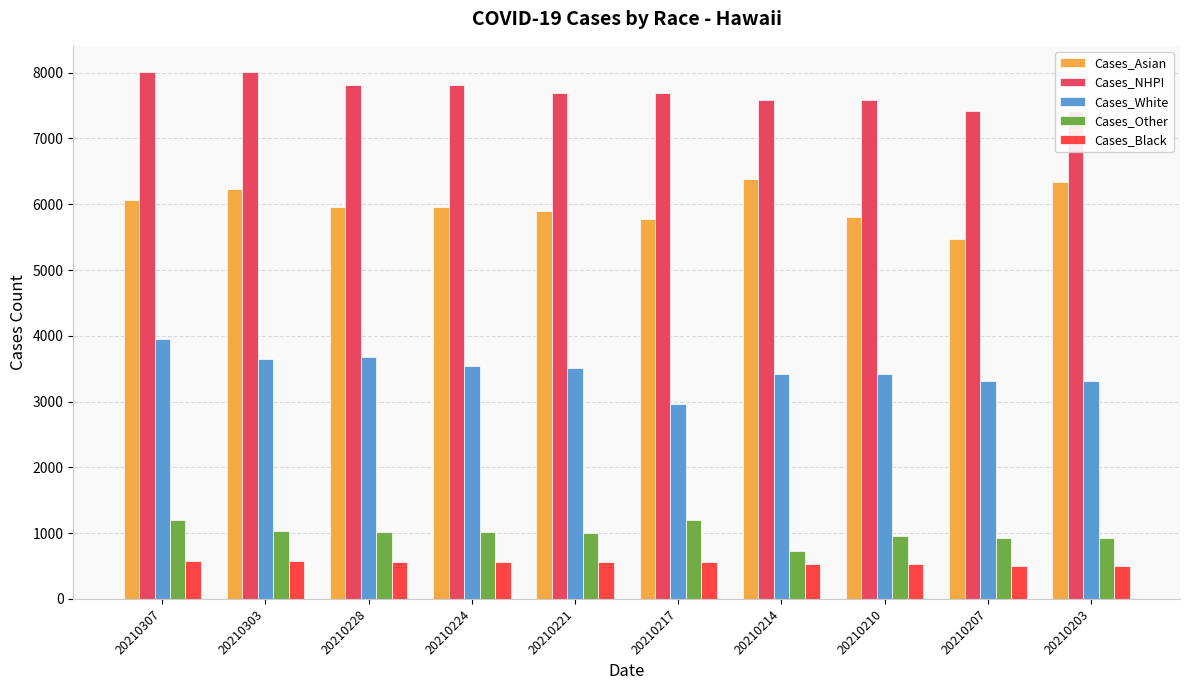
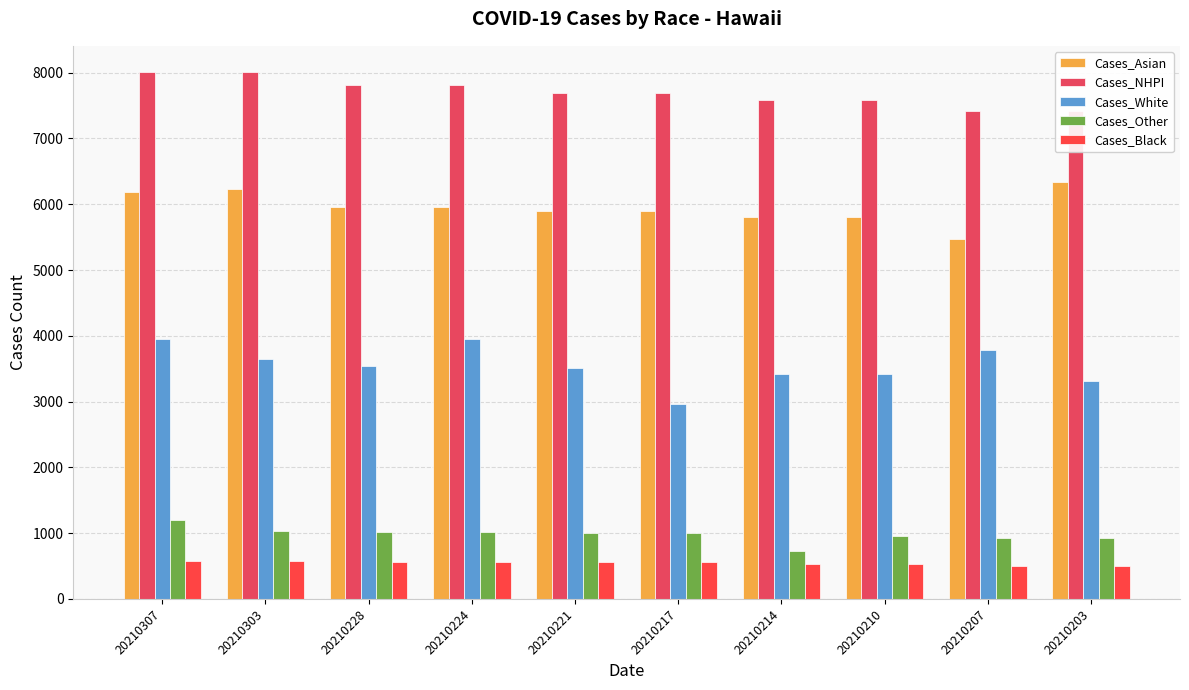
  {
    "Cases_Asian": {
-     "20210307": 6100,
+     "20210307": 6200,
      "20210303": 6200,
      "20210228": 6000,
      "20210224": 6000,
      "20210221": 5900,
-     "20210217": 5800,
-     "20210214": 6400,
+     "20210217": 5900,
+     "20210214": 5800,
      "20210210": 5800,
      "20210207": 5500,
      "20210203": 6300
    },
    "Cases_White": {
      "20210307": 4000,
      "20210303": 3600,
-     "20210228": 3700,
-     "20210224": 3500,
+     "20210228": 3500,
+     "20210224": 3900,
      "20210221": 3500,
      "20210217": 3000,
      "20210214": 3400,
      "20210210": 3400,
-     "20210207": 3300,
+     "20210207": 3800,
      "20210203": 3300
    },
    "Cases_Other": {
      "20210307": 1200,
      "20210303": 1000,
      "20210228": 1000,
      "20210224": 1000,
      "20210221": 1000,
-     "20210217": 1200,
+     "20210217": 1000,
      "20210214": 700,
      "20210210": 1000,
      "20210207": 900,
      "20210203": 900
    }
  }
